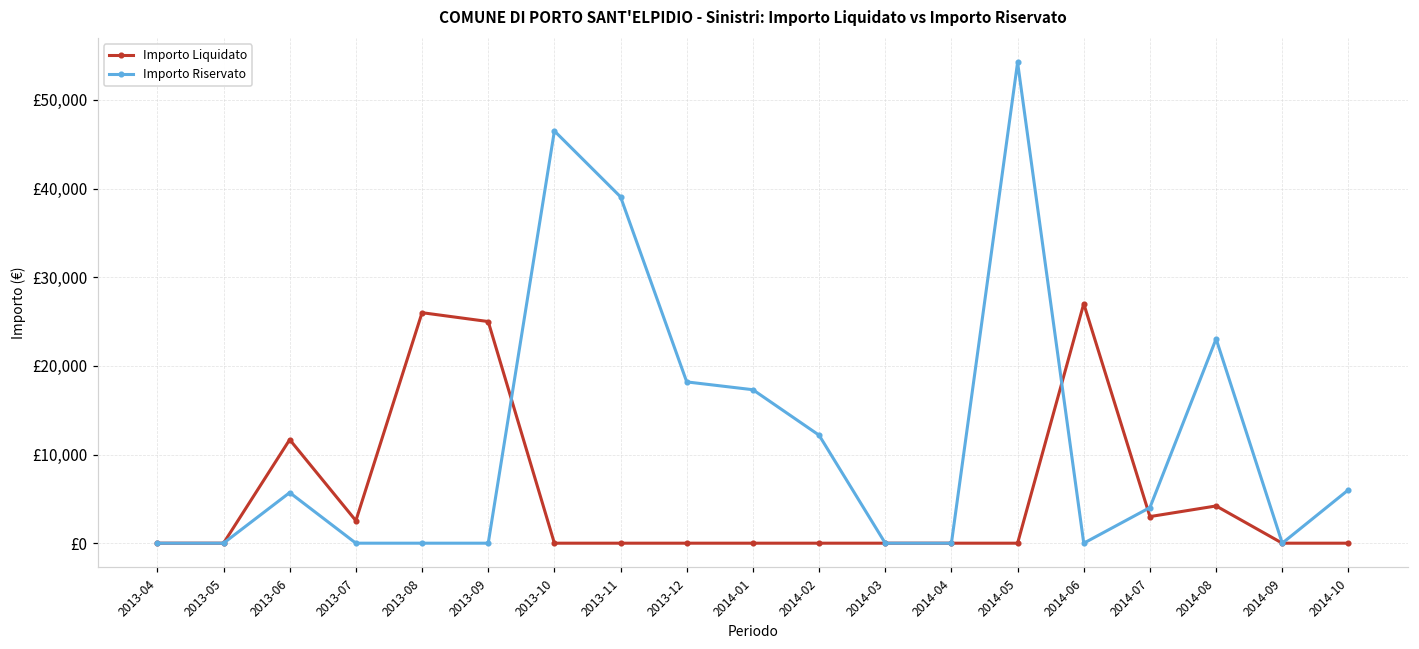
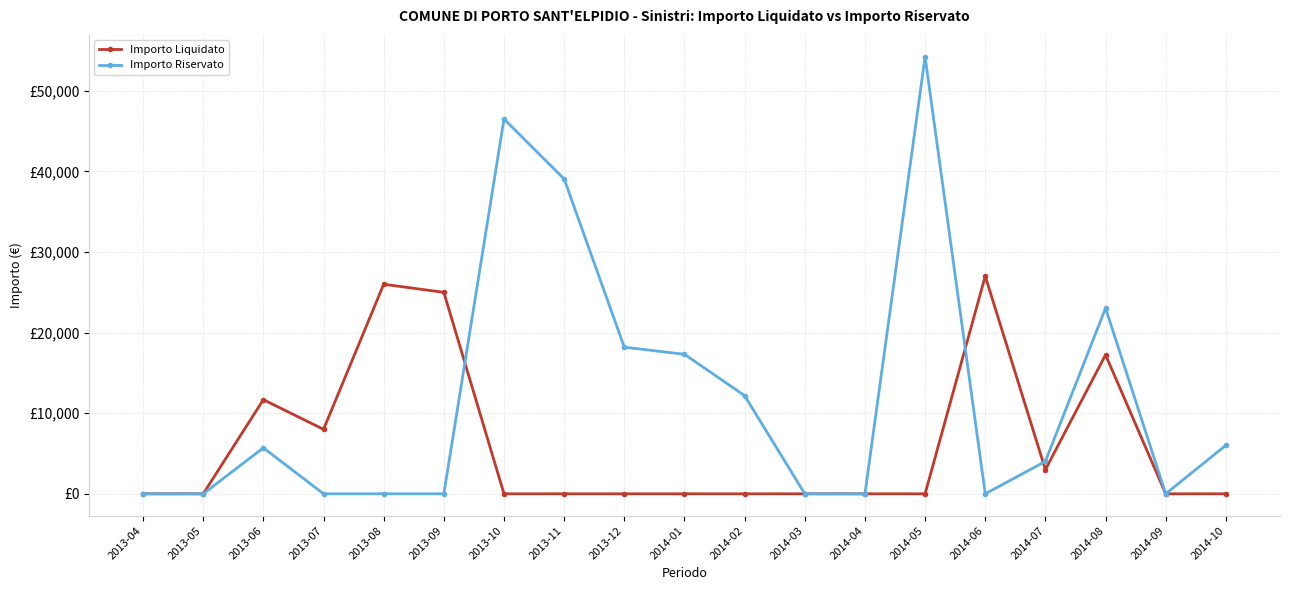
  {
    "Importo Liquidato": {
      "2013-06": "£12,000",
-     "2013-07": "£3,000",
+     "2013-07": "£8,000",
      "2013-08": "£26,000",
      "2013-09": "£25,000",
      "2013-10": "£0",
      "2013-11": "£0",
      "2013-12": "£0",
      "2014-01": "£0",
      "2014-02": "£0",
      "2014-05": "£0",
      "2014-06": "£27,000",
      "2014-07": "£3,000",
-     "2014-08": "£4,000",
+     "2014-08": "£17,000",
      "2014-10": "£0"
    },
    "Importo Riservato": {
      "2013-06": "£6,000",
      "2013-07": "£0",
      "2013-08": "£0",
      "2013-09": "£0",
      "2013-10": "£47,000",
      "2013-11": "£39,000",
      "2013-12": "£18,000",
      "2014-01": "£17,000",
      "2014-02": "£12,000",
      "2014-05": "£54,000",
      "2014-06": "£0",
      "2014-07": "£4,000",
      "2014-08": "£23,000",
      "2014-10": "£6,000"
    }
  }
